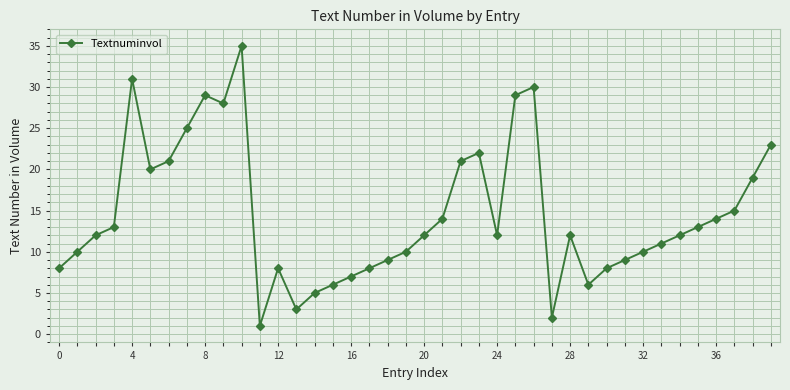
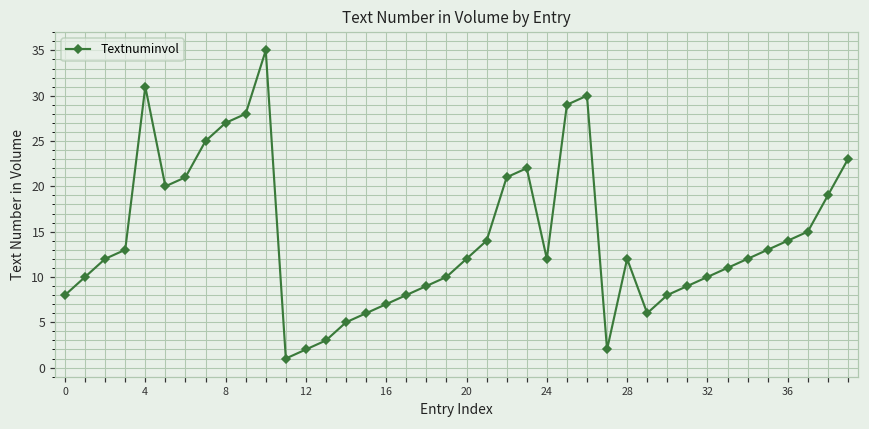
  {
    "0": 8,
    "4": 31,
-   "8": 29,
-   "12": 8,
+   "8": 27,
+   "12": 2,
    "16": 7,
    "20": 12,
    "24": 12,
    "28": 12,
    "32": 10,
    "36": 14
  }
